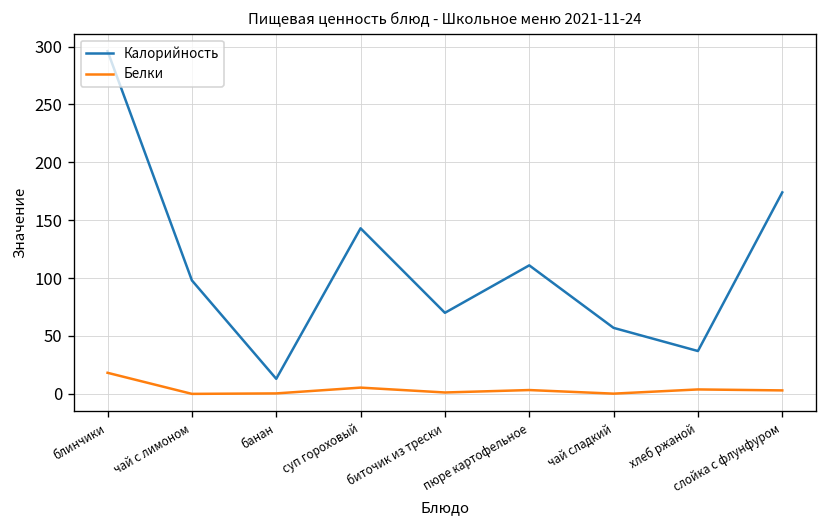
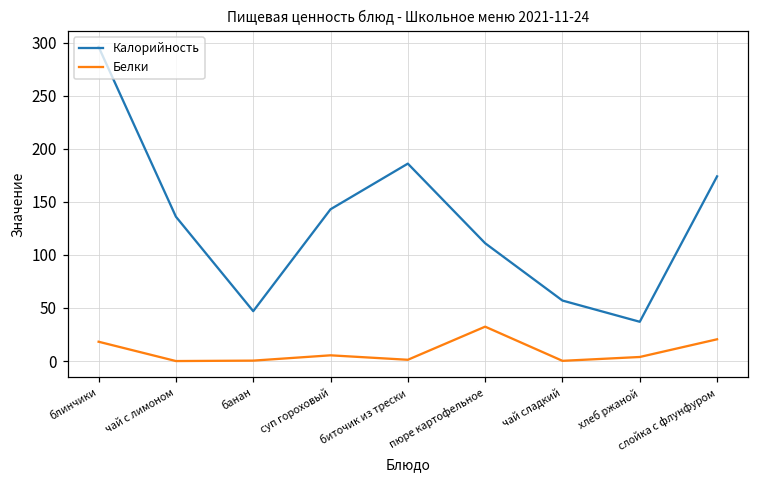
  {
    "Калорийность": {
-     "чай с лимоном": 100,
-     "банан": 10,
+     "чай с лимоном": 140,
+     "банан": 50,
      "суп гороховый": 140,
-     "биточик из трески": 70,
+     "биточик из трески": 190,
      "пюре картофельное": 110,
      "чай сладкий": 60,
      "хлеб ржаной": 40,
      "слойка с флунфуром": 170
    },
    "Белки": {
      "блинчики": 20,
      "чай с лимоном": 0,
      "банан": 0,
      "суп гороховый": 10,
      "биточик из трески": 0,
-     "пюре картофельное": 0,
+     "пюре картофельное": 30,
      "чай сладкий": 0,
      "хлеб ржаной": 0,
-     "слойка с флунфуром": 0
+     "слойка с флунфуром": 20
    }
  }
